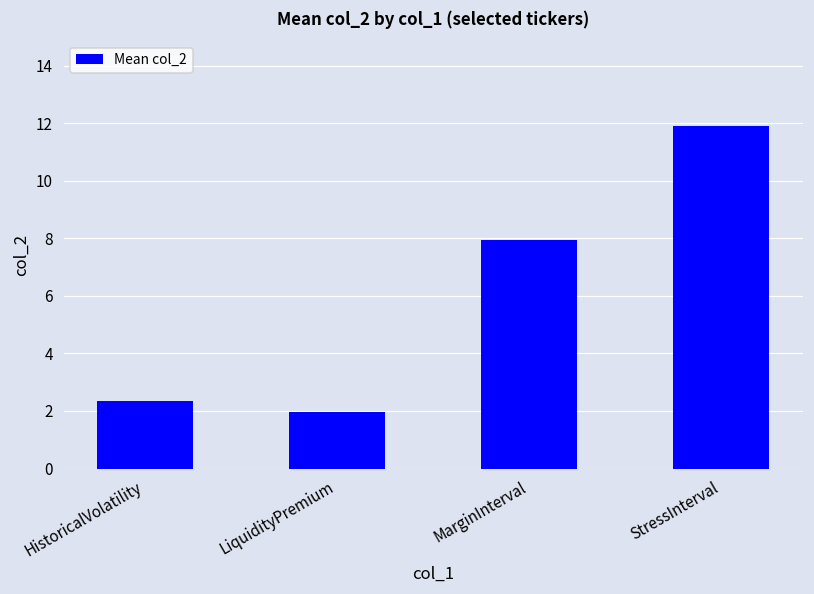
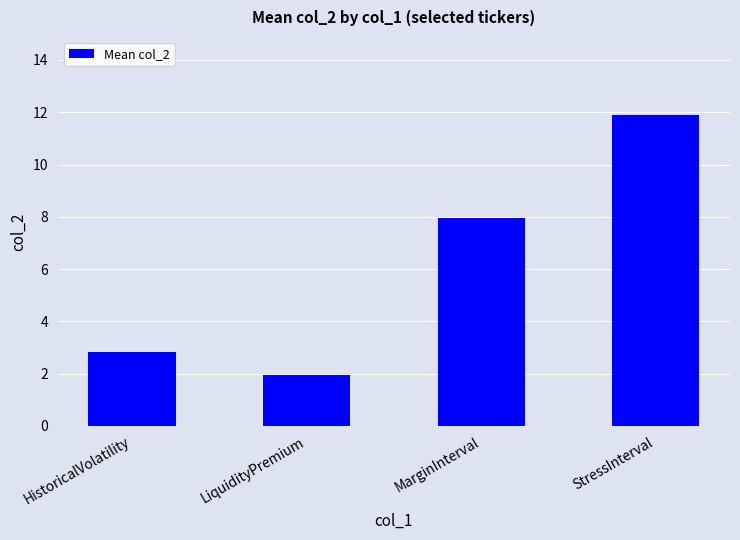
  {
-   "HistoricalVolatility": 2.4,
+   "HistoricalVolatility": 2.8,
    "LiquidityPremium": 2.0,
    "MarginInterval": 7.9,
    "StressInterval": 11.9
  }
